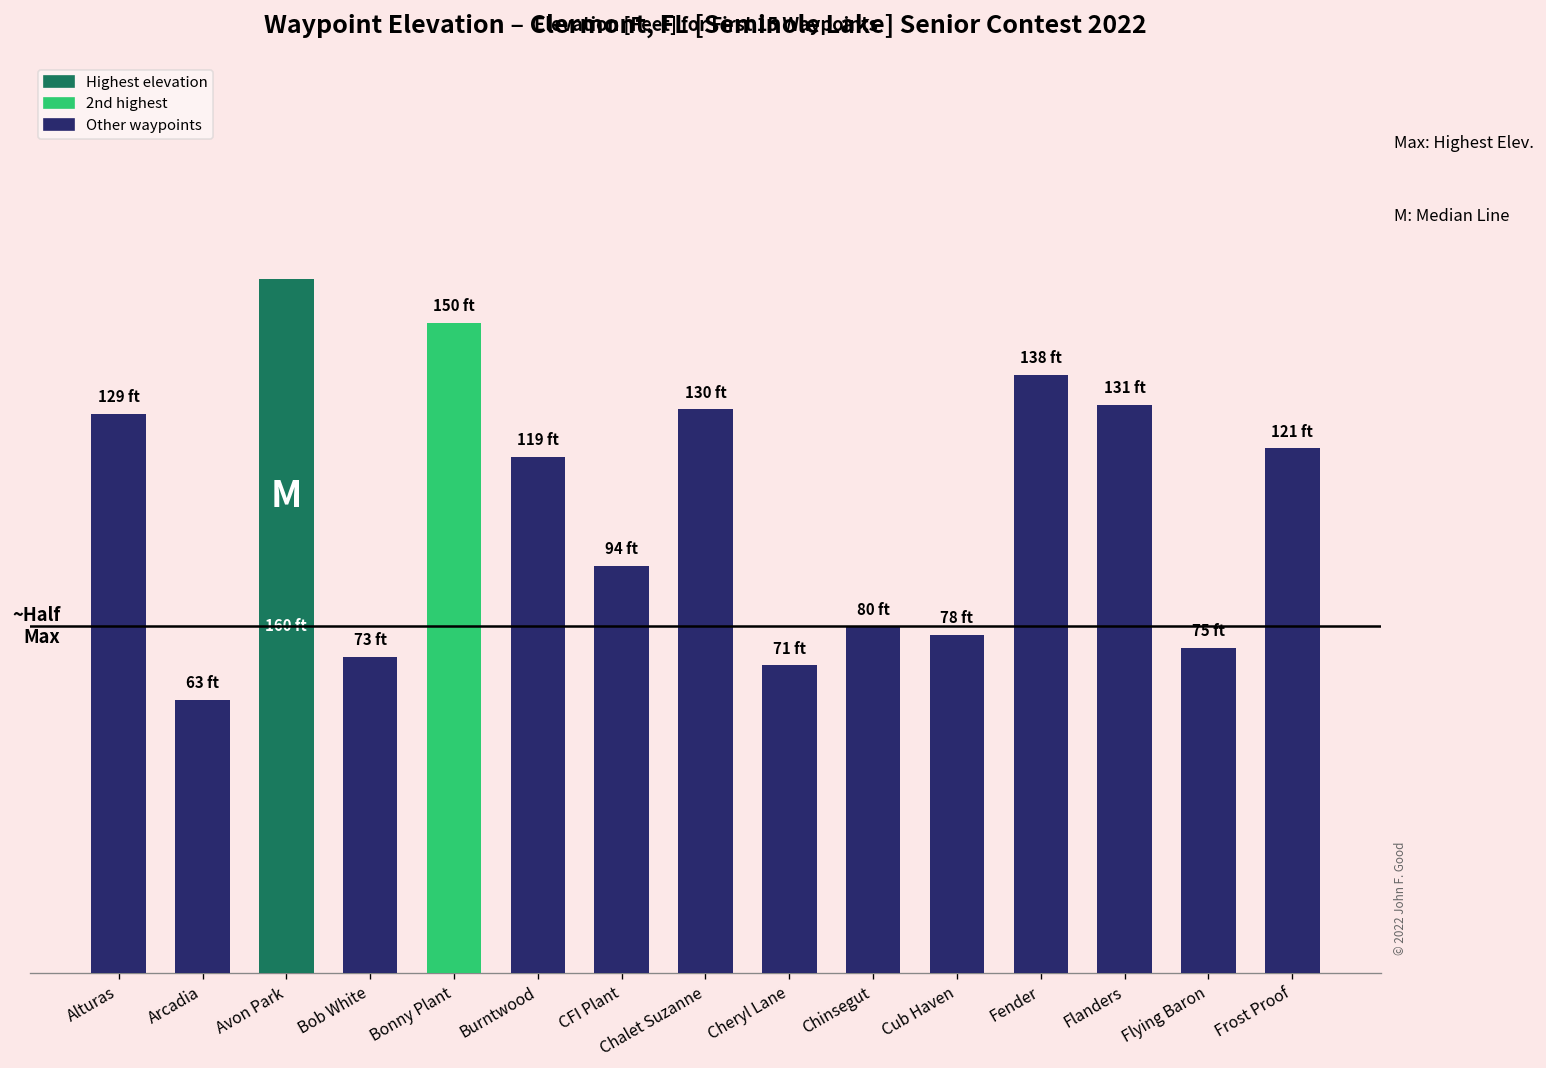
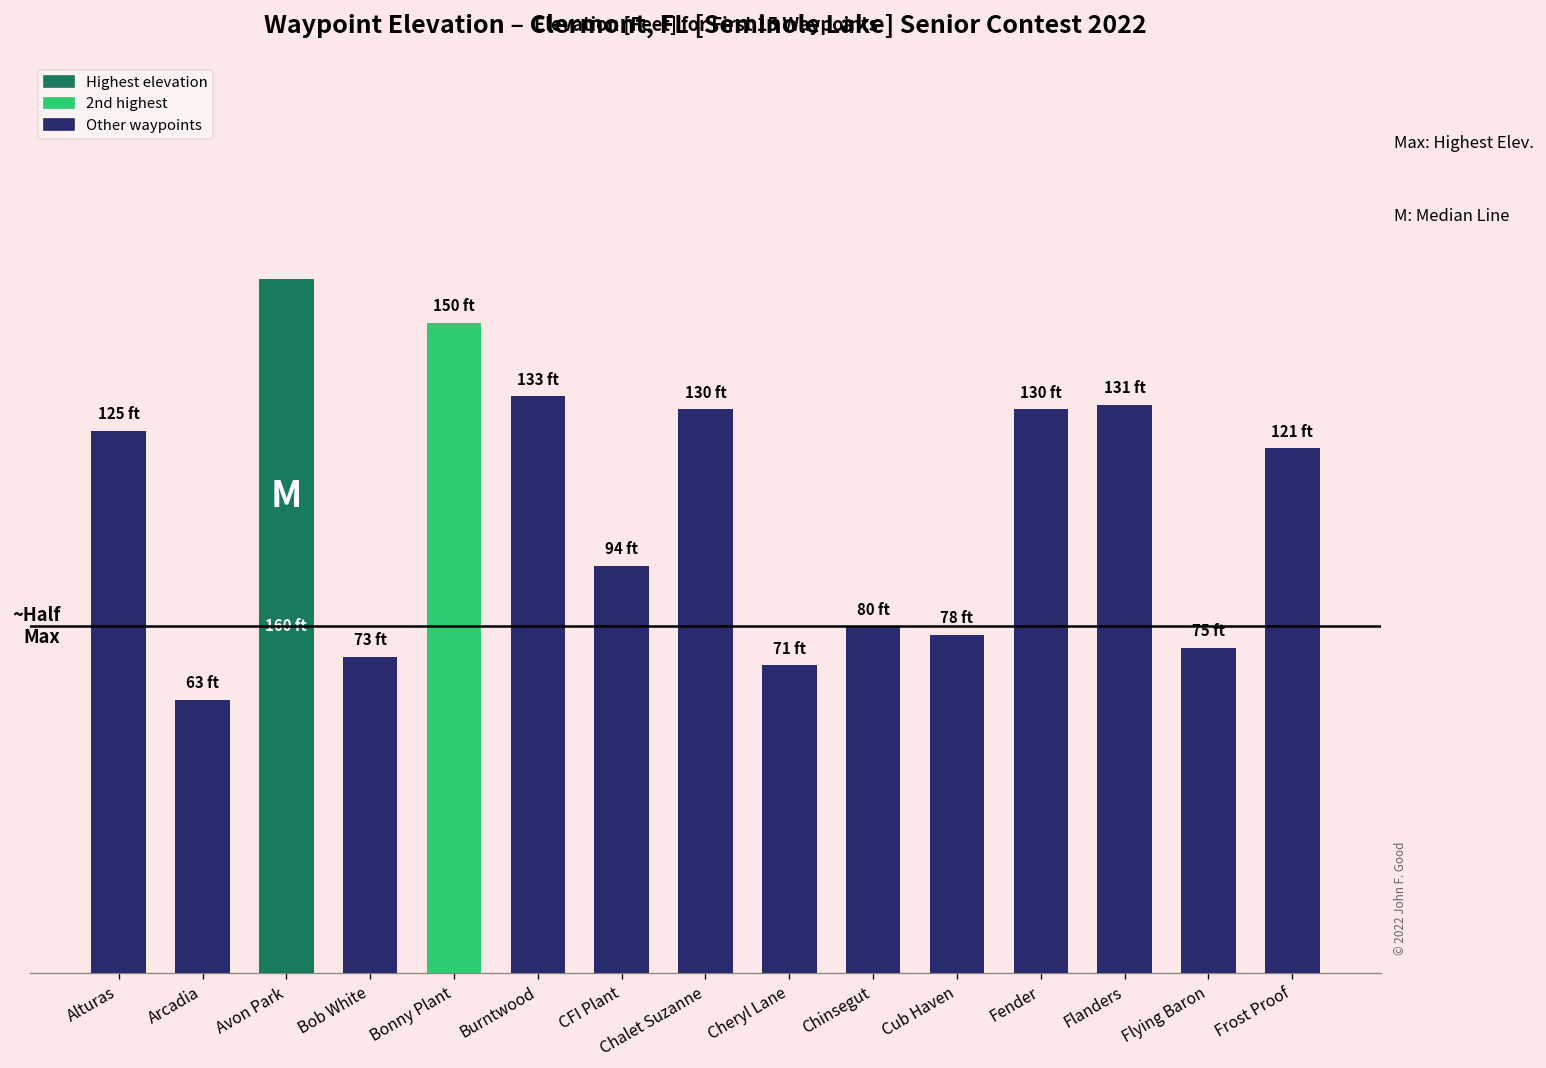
  {
-   "Alturas": 129,
+   "Alturas": 125,
    "Arcadia": 63,
    "Avon Park": 160,
    "Bob White": 73,
    "Bonny Plant": 150,
-   "Burntwood": 119,
+   "Burntwood": 133,
    "CFI Plant": 94,
    "Chalet Suzanne": 130,
    "Cheryl Lane": 71,
    "Chinsegut": 80,
    "Cub Haven": 78,
-   "Fender": 138,
+   "Fender": 130,
    "Flanders": 131,
    "Flying Baron": 75,
    "Frost Proof": 121
  }
